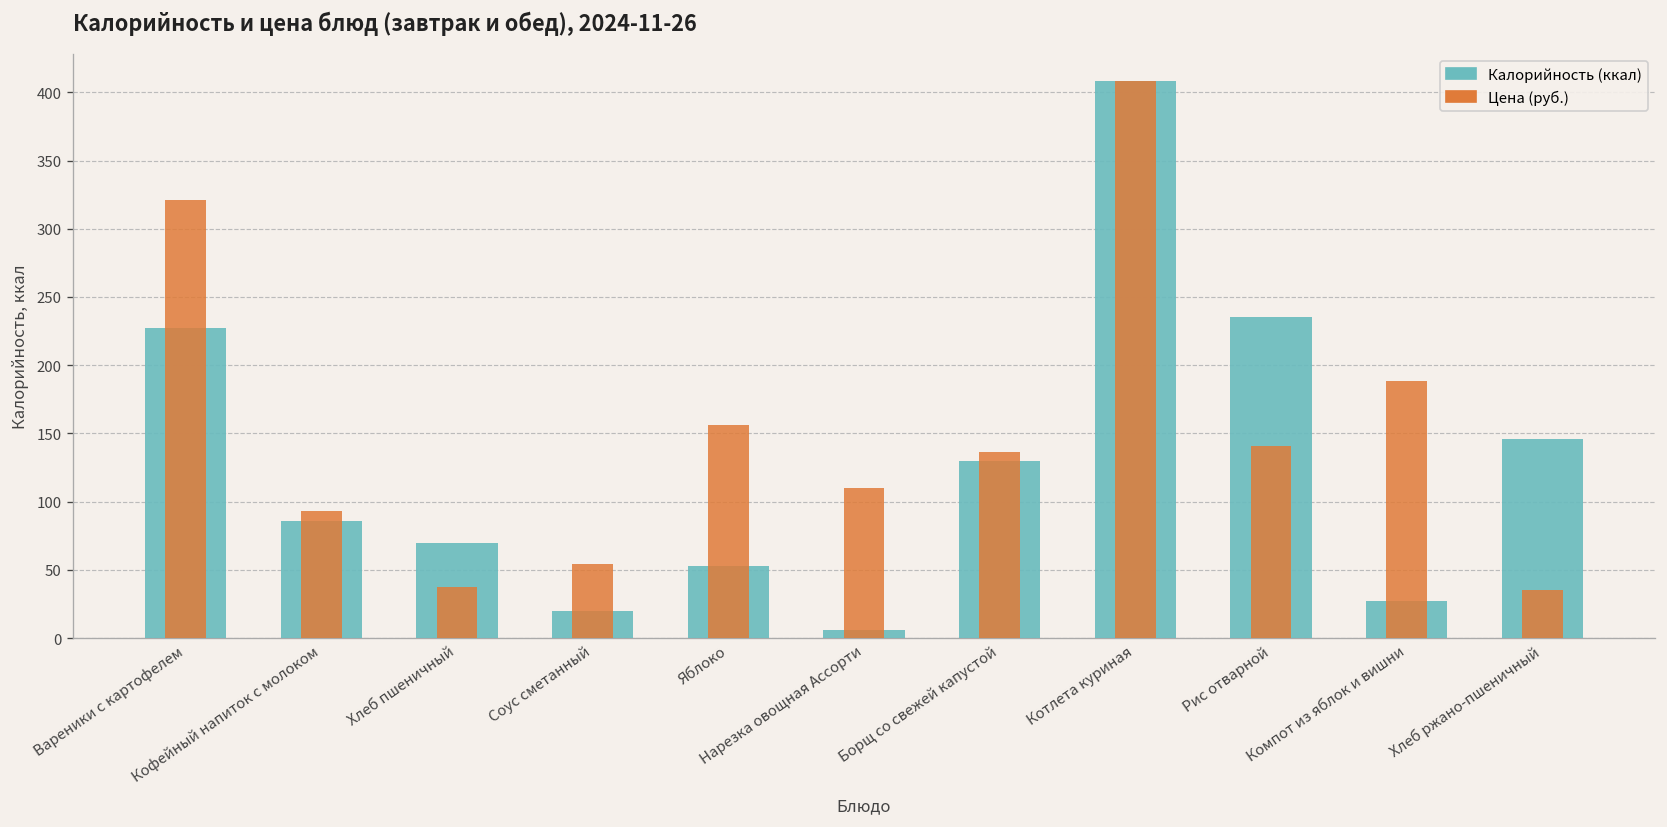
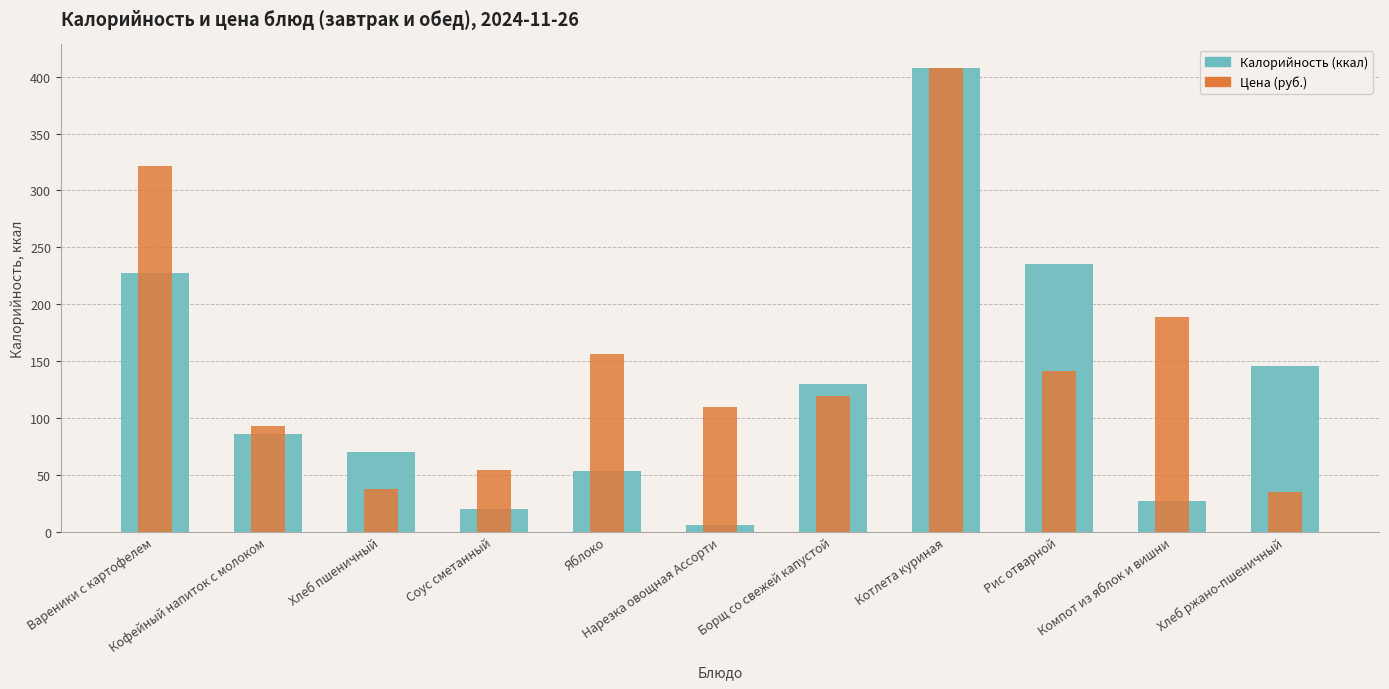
  {
    "Калорийность (ккал)": {
      "Хлеб пшеничный": 70,
      "Котлета куриная": 408,
      "Рис отварной": 235,
      "Хлеб ржано-пшеничный": 146
    },
    "Цена (руб.)": {
      "Вареники с картофелем": 321,
      "Кофейный напиток с молоком": 93,
      "Соус сметанный": 54,
      "Яблоко": 156,
      "Нарезка овощная Ассорти": 110,
-     "Борщ со свежей капустой": 136,
+     "Борщ со свежей капустой": 119,
      "Котлета куриная": 408,
      "Компот из яблок и вишни": 189
    }
  }
